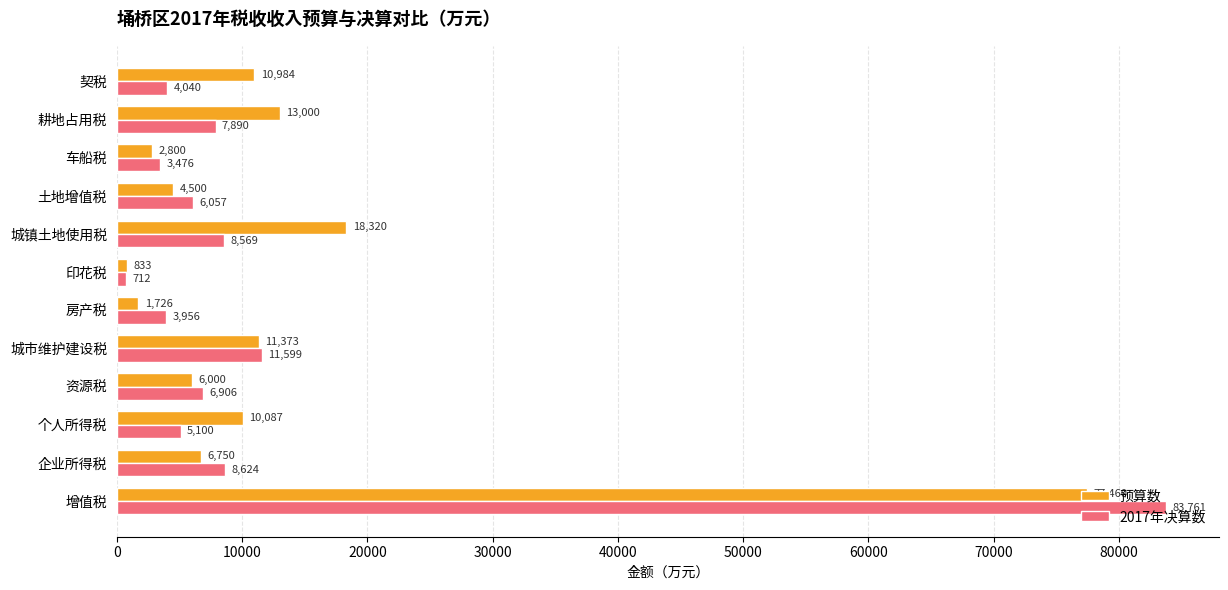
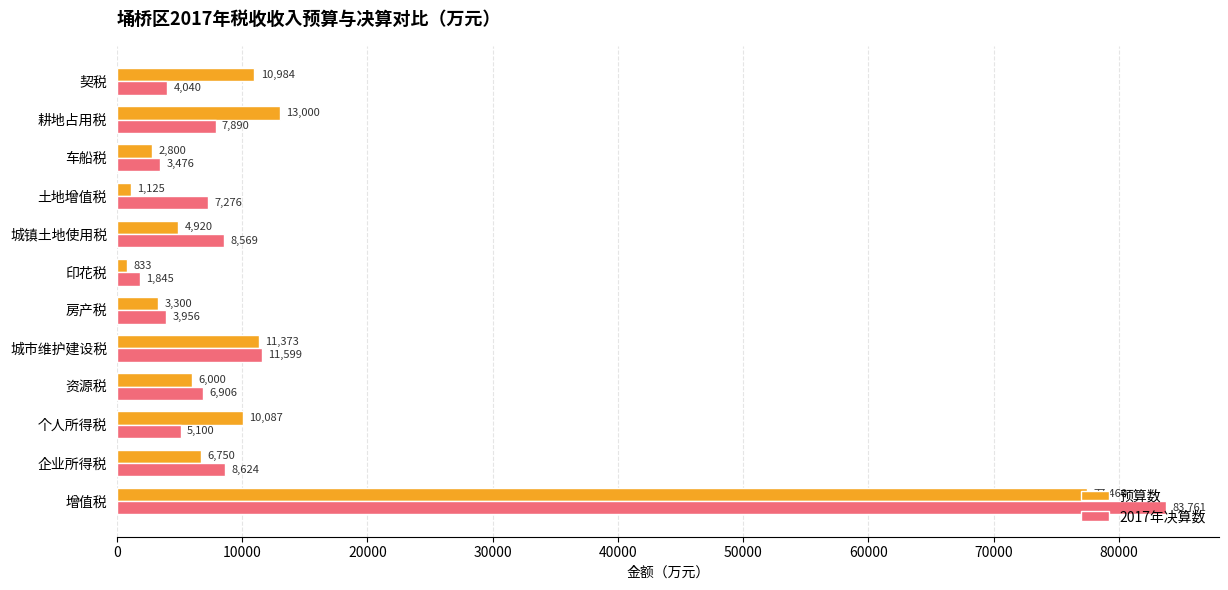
  {
    "预算数": {
      "契税": "10,984",
      "耕地占用税": "13,000",
      "车船税": "2,800",
-     "土地增值税": "4,500",
-     "城镇土地使用税": "18,320",
+     "土地增值税": "1,125",
+     "城镇土地使用税": "4,920",
      "印花税": "833",
-     "房产税": "1,726",
+     "房产税": "3,300",
      "城市维护建设税": "11,373",
      "资源税": "6,000",
      "个人所得税": "10,087",
      "企业所得税": "6,750",
      "增值税": "77,460"
    },
    "2017年决算数": {
      "契税": "4,040",
      "耕地占用税": "7,890",
      "车船税": "3,476",
-     "土地增值税": "6,057",
+     "土地增值税": "7,276",
      "城镇土地使用税": "8,569",
-     "印花税": "712",
+     "印花税": "1,845",
      "房产税": "3,956",
      "城市维护建设税": "11,599",
      "资源税": "6,906",
      "个人所得税": "5,100",
      "企业所得税": "8,624",
      "增值税": "83,761"
    }
  }
